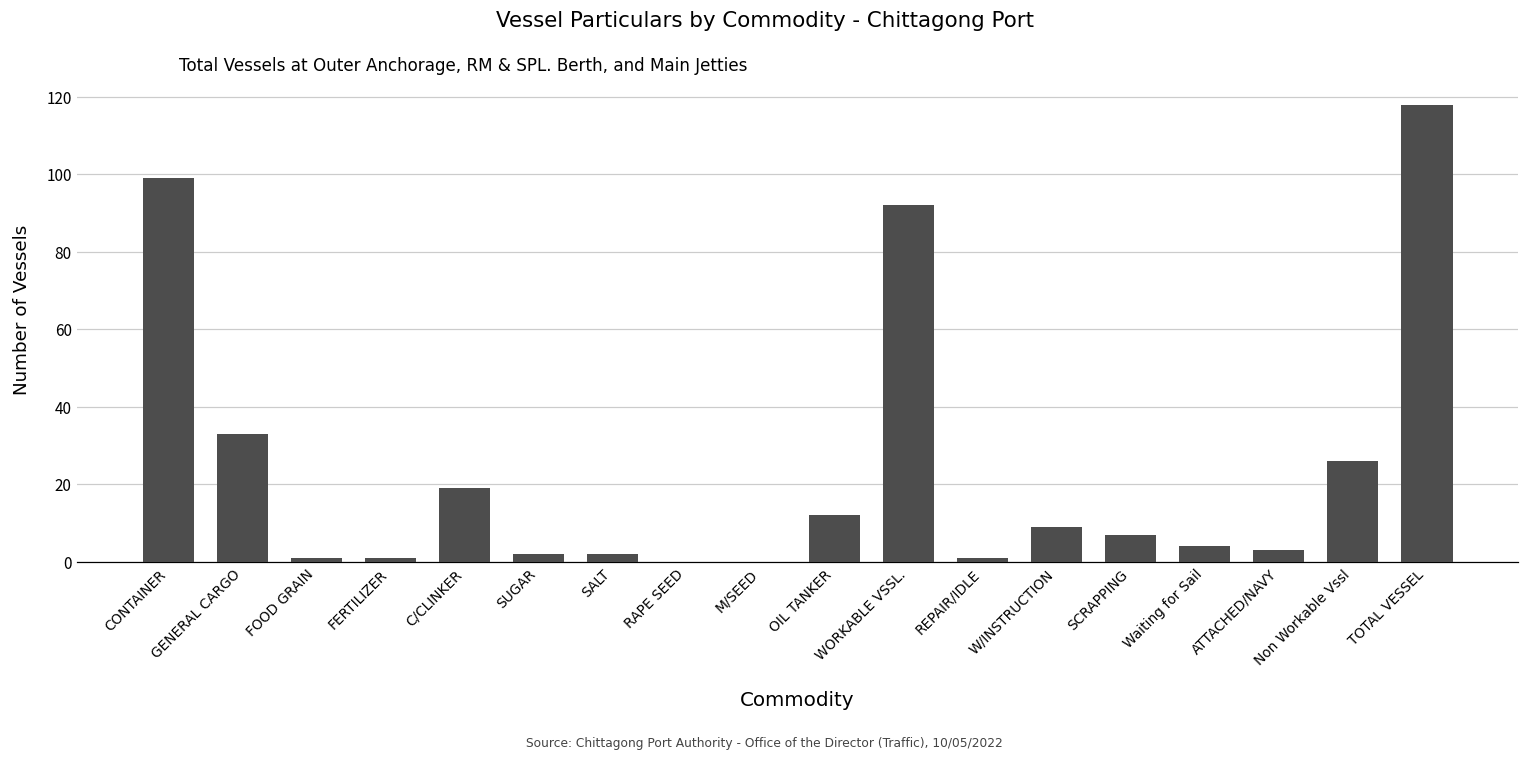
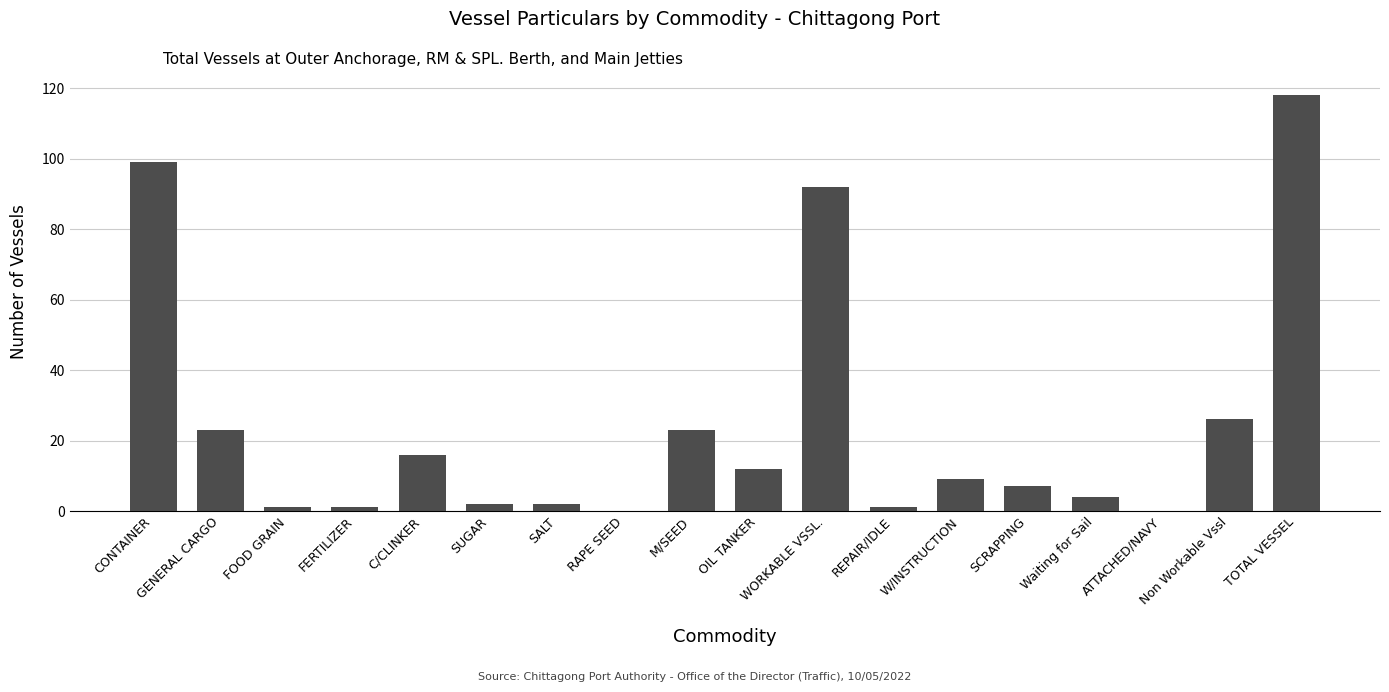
  {
    "CONTAINER": 99,
-   "GENERAL CARGO": 33,
+   "GENERAL CARGO": 23,
    "FOOD GRAIN": 1,
    "FERTILIZER": 1,
-   "C/CLINKER": 19,
+   "C/CLINKER": 16,
    "SUGAR": 2,
    "SALT": 2,
    "RAPE SEED": 0,
-   "M/SEED": 0,
+   "M/SEED": 23,
    "OIL TANKER": 12,
    "WORKABLE VSSL.": 92,
    "REPAIR/IDLE": 1,
    "W/INSTRUCTION": 9,
    "SCRAPPING": 7,
    "Waiting for Sail": 4,
-   "ATTACHED/NAVY": 3,
+   "ATTACHED/NAVY": 0,
    "Non Workable Vssl": 26,
    "TOTAL VESSEL": 118
  }
